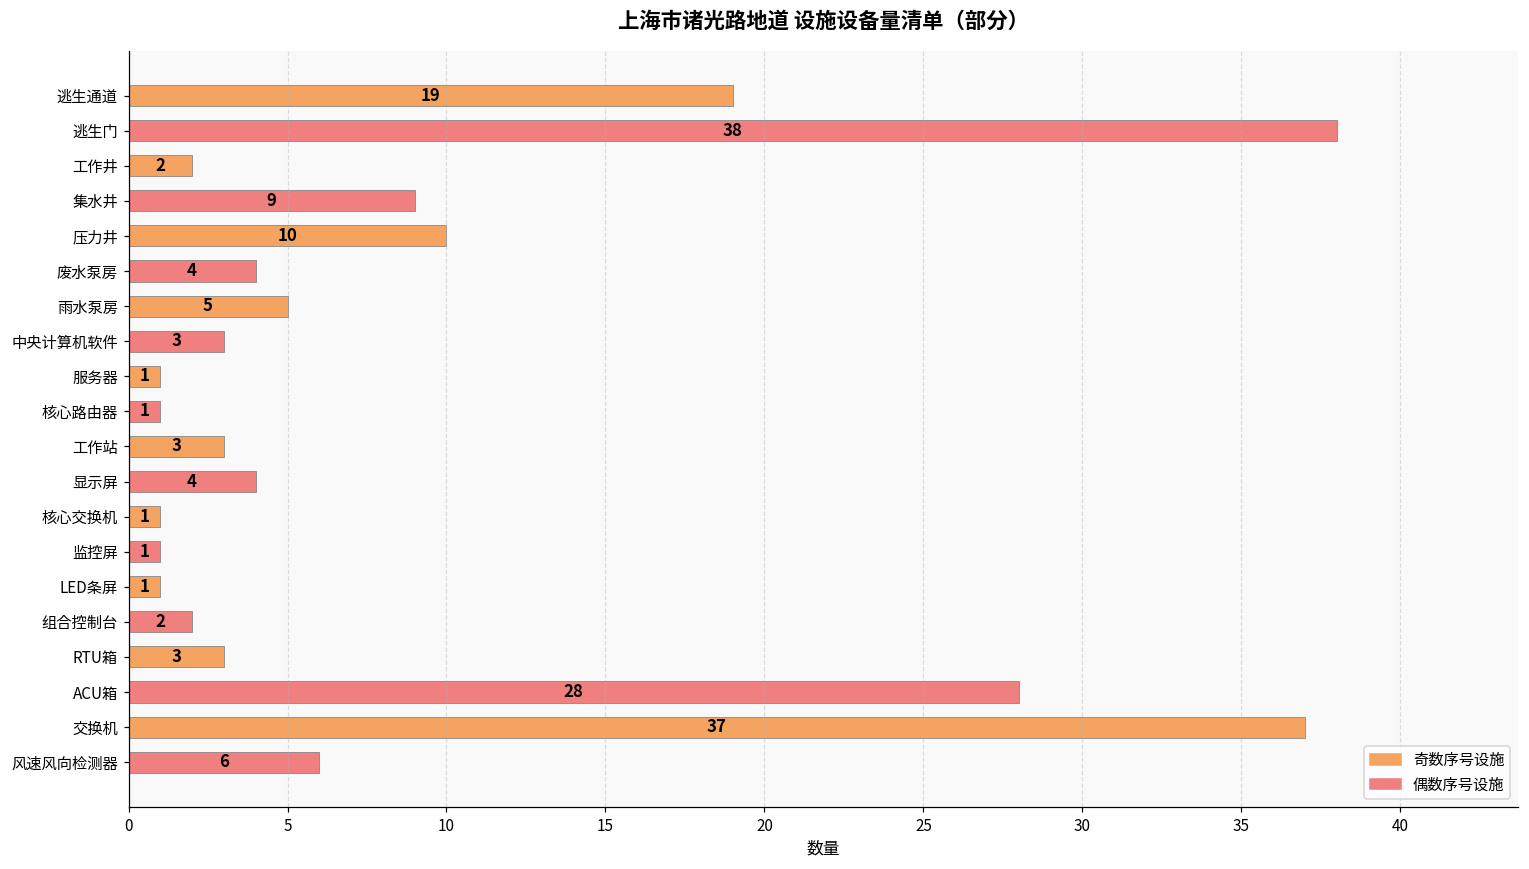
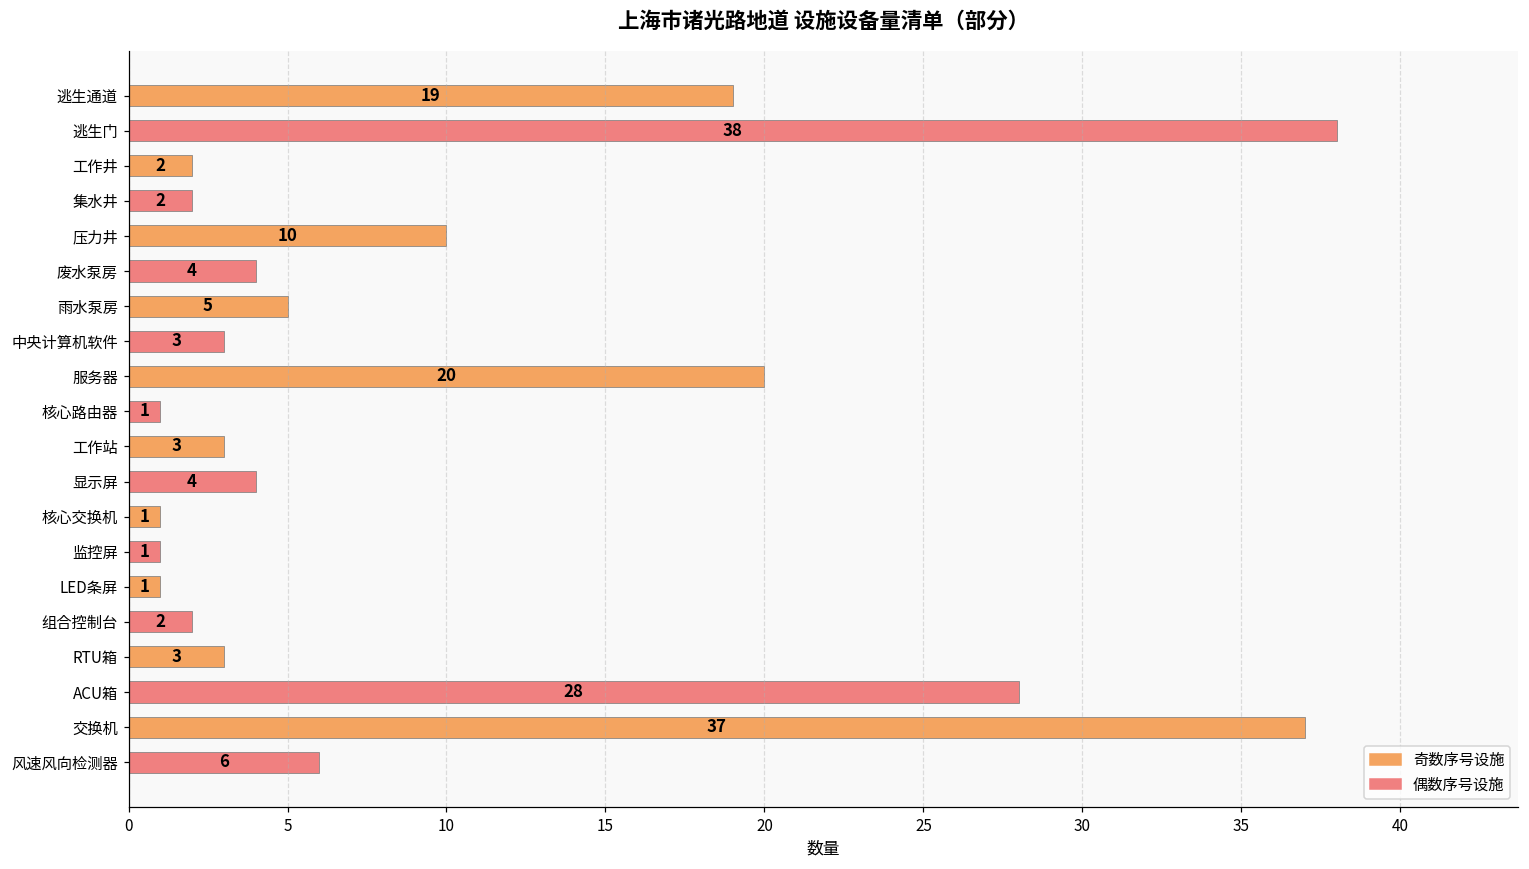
  {
    "逃生通道": 19,
    "逃生门": 38,
    "工作井": 2,
-   "集水井": 9,
+   "集水井": 2,
    "压力井": 10,
    "废水泵房": 4,
    "雨水泵房": 5,
    "中央计算机软件": 3,
-   "服务器": 1,
+   "服务器": 20,
    "核心路由器": 1,
    "工作站": 3,
    "显示屏": 4,
    "核心交换机": 1,
    "监控屏": 1,
    "LED条屏": 1,
    "组合控制台": 2,
    "RTU箱": 3,
    "ACU箱": 28,
    "交换机": 37,
    "风速风向检测器": 6
  }
